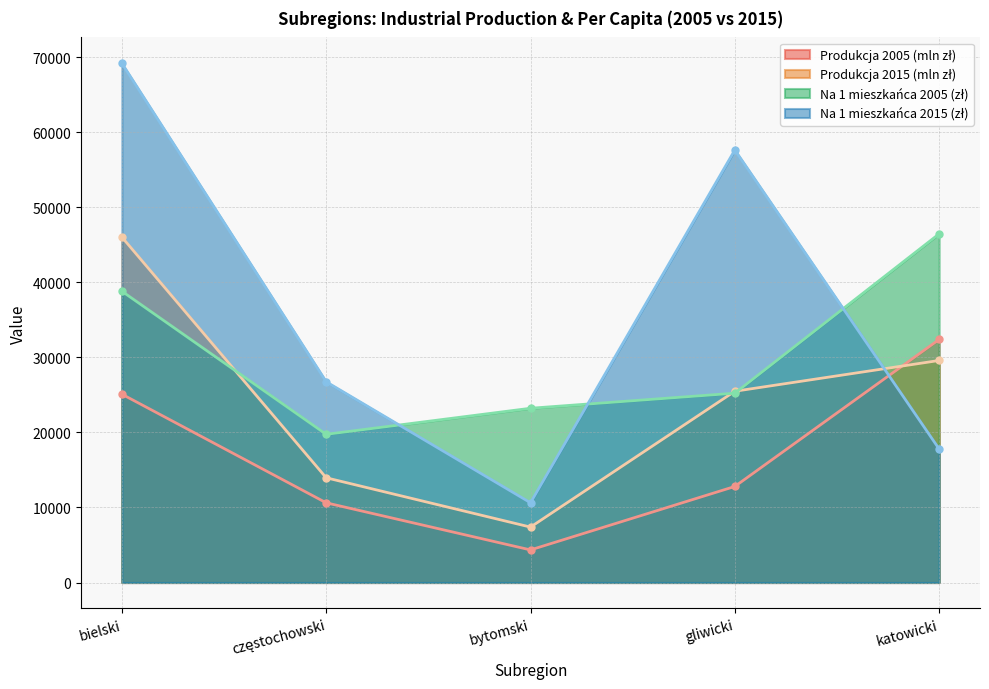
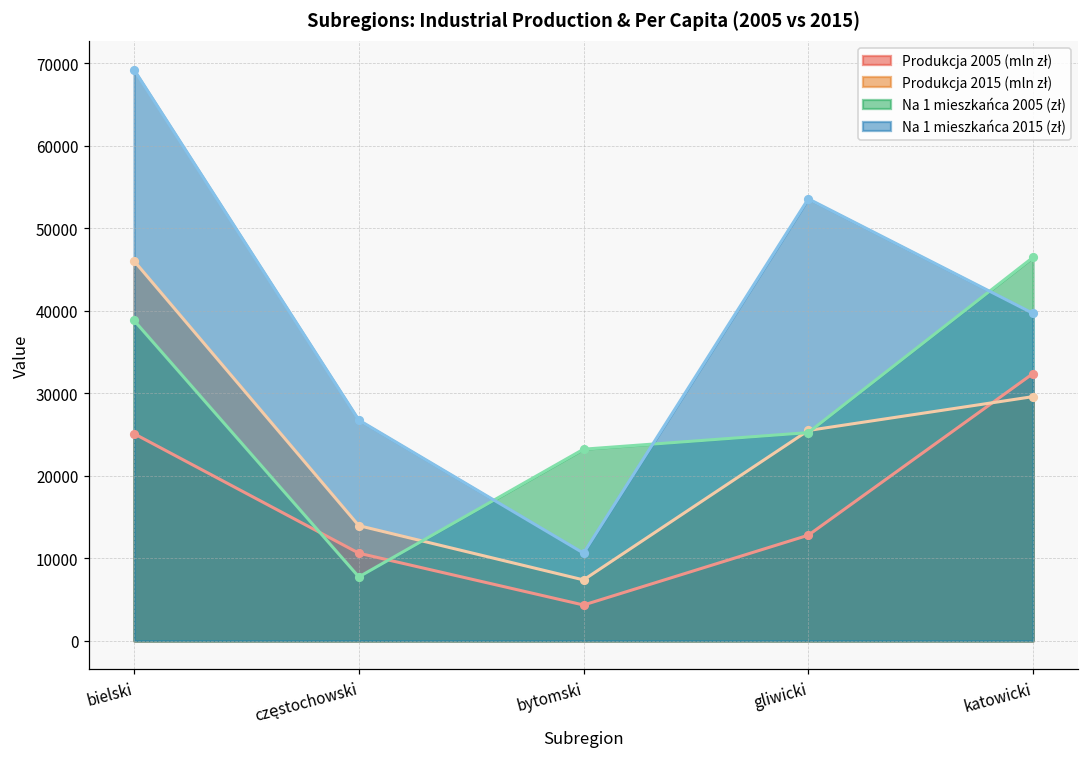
  {
    "Na 1 mieszkańca 2005 (zł)": {
      "bielski": 39000,
-     "częstochowski": 20000,
+     "częstochowski": 8000,
      "bytomski": 23000,
      "katowicki": 46000
    },
    "Na 1 mieszkańca 2015 (zł)": {
      "bielski": 69000,
      "częstochowski": 27000,
      "bytomski": 11000,
-     "gliwicki": 58000,
-     "katowicki": 18000
+     "gliwicki": 54000,
+     "katowicki": 40000
    }
  }
